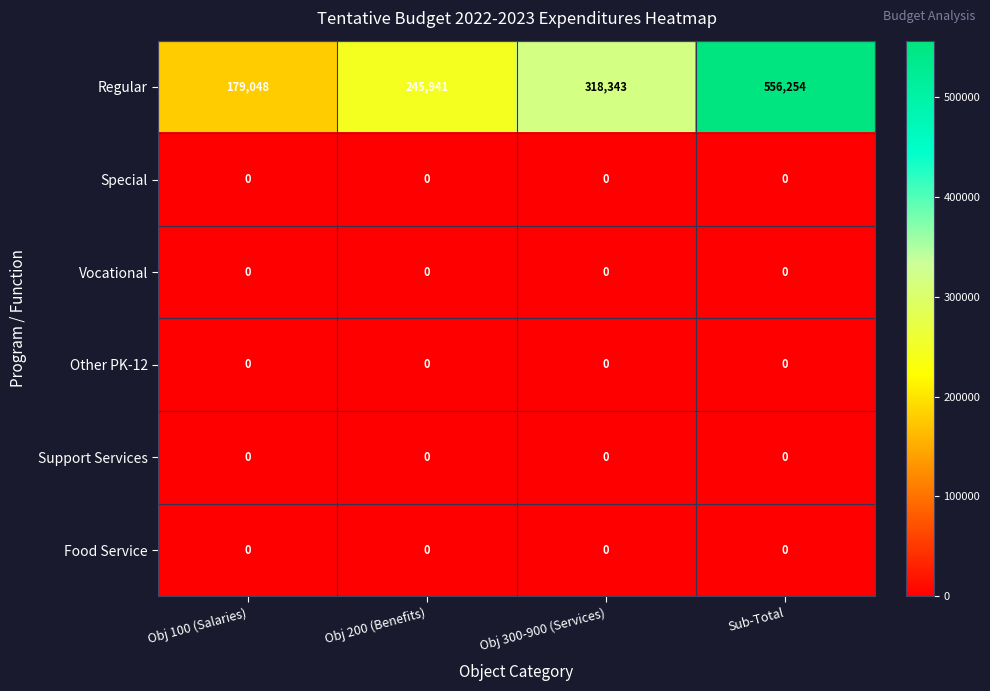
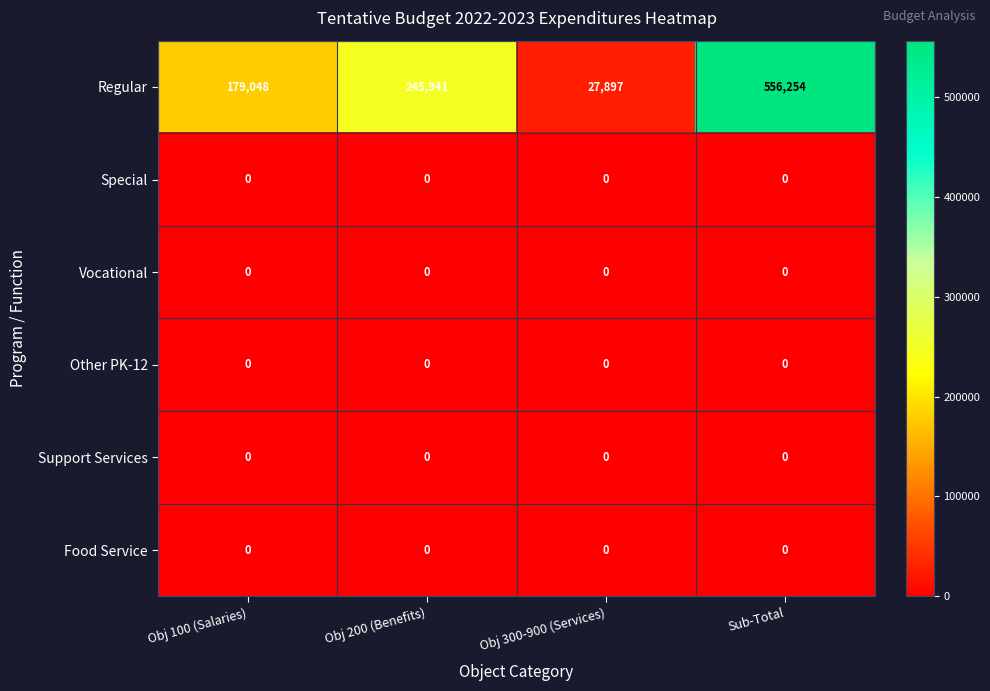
  {
    "Regular": {
      "Obj 100 (Salaries)": "179,048",
      "Obj 200 (Benefits)": "245,941",
-     "Obj 300-900 (Services)": "318,343",
+     "Obj 300-900 (Services)": "27,897",
      "Sub-Total": "556,254"
    },
    "Special": {
      "Obj 100 (Salaries)": "0",
      "Obj 200 (Benefits)": "0",
      "Obj 300-900 (Services)": "0",
      "Sub-Total": "0"
    },
    "Vocational": {
      "Obj 100 (Salaries)": "0",
      "Obj 200 (Benefits)": "0",
      "Obj 300-900 (Services)": "0",
      "Sub-Total": "0"
    },
    "Other PK-12": {
      "Obj 100 (Salaries)": "0",
      "Obj 200 (Benefits)": "0",
      "Obj 300-900 (Services)": "0",
      "Sub-Total": "0"
    },
    "Support Services": {
      "Obj 100 (Salaries)": "0",
      "Obj 200 (Benefits)": "0",
      "Obj 300-900 (Services)": "0",
      "Sub-Total": "0"
    },
    "Food Service": {
      "Obj 100 (Salaries)": "0",
      "Obj 200 (Benefits)": "0",
      "Obj 300-900 (Services)": "0",
      "Sub-Total": "0"
    }
  }
